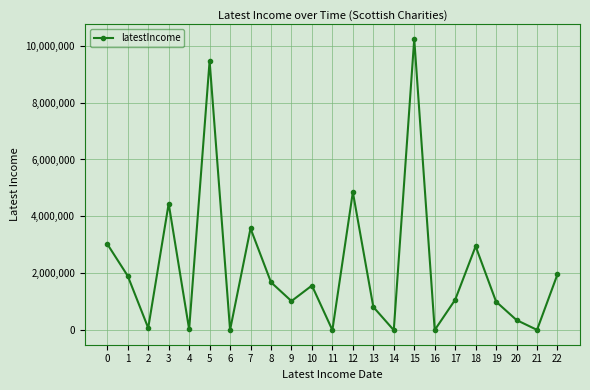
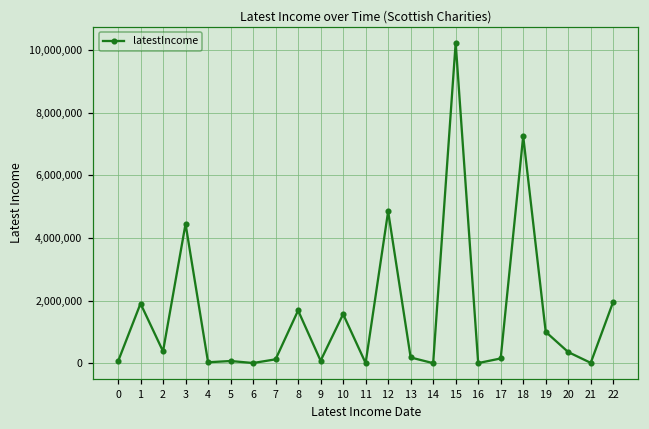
  {
-   "0": "3,000,000",
+   "0": "100,000",
    "1": "1,900,000",
-   "2": "100,000",
+   "2": "400,000",
    "3": "4,500,000",
    "4": "0",
-   "5": "9,500,000",
+   "5": "100,000",
    "6": "0",
-   "7": "3,600,000",
+   "7": "100,000",
    "8": "1,700,000",
-   "9": "1,000,000",
+   "9": "100,000",
    "10": "1,600,000",
    "11": "0",
    "12": "4,900,000",
-   "13": "800,000",
+   "13": "200,000",
    "14": "0",
    "15": "10,200,000",
    "16": "0",
-   "17": "1,100,000",
-   "18": "2,900,000",
+   "17": "200,000",
+   "18": "7,300,000",
    "19": "1,000,000",
    "20": "400,000",
    "21": "0",
    "22": "2,000,000"
  }
